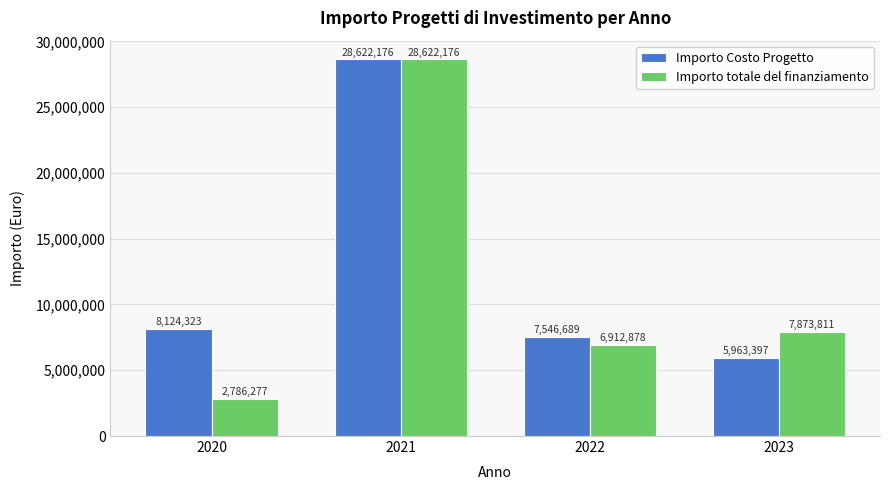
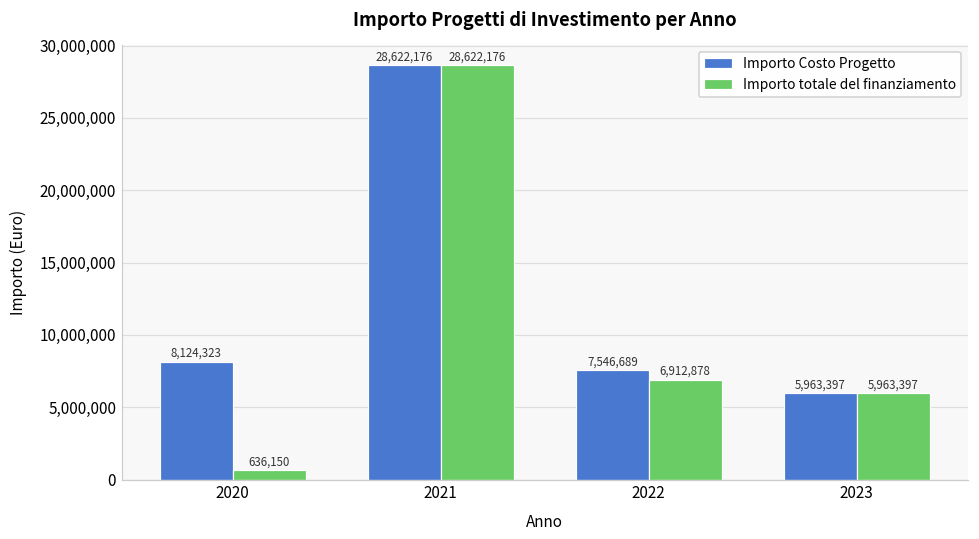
  {
    "Importo Costo Progetto": {
      "2020": "8,124,323",
      "2021": "28,622,176",
      "2022": "7,546,689",
      "2023": "5,963,397"
    },
    "Importo totale del finanziamento": {
-     "2020": "2,786,277",
+     "2020": "636,150",
      "2021": "28,622,176",
      "2022": "6,912,878",
-     "2023": "7,873,811"
+     "2023": "5,963,397"
    }
  }
